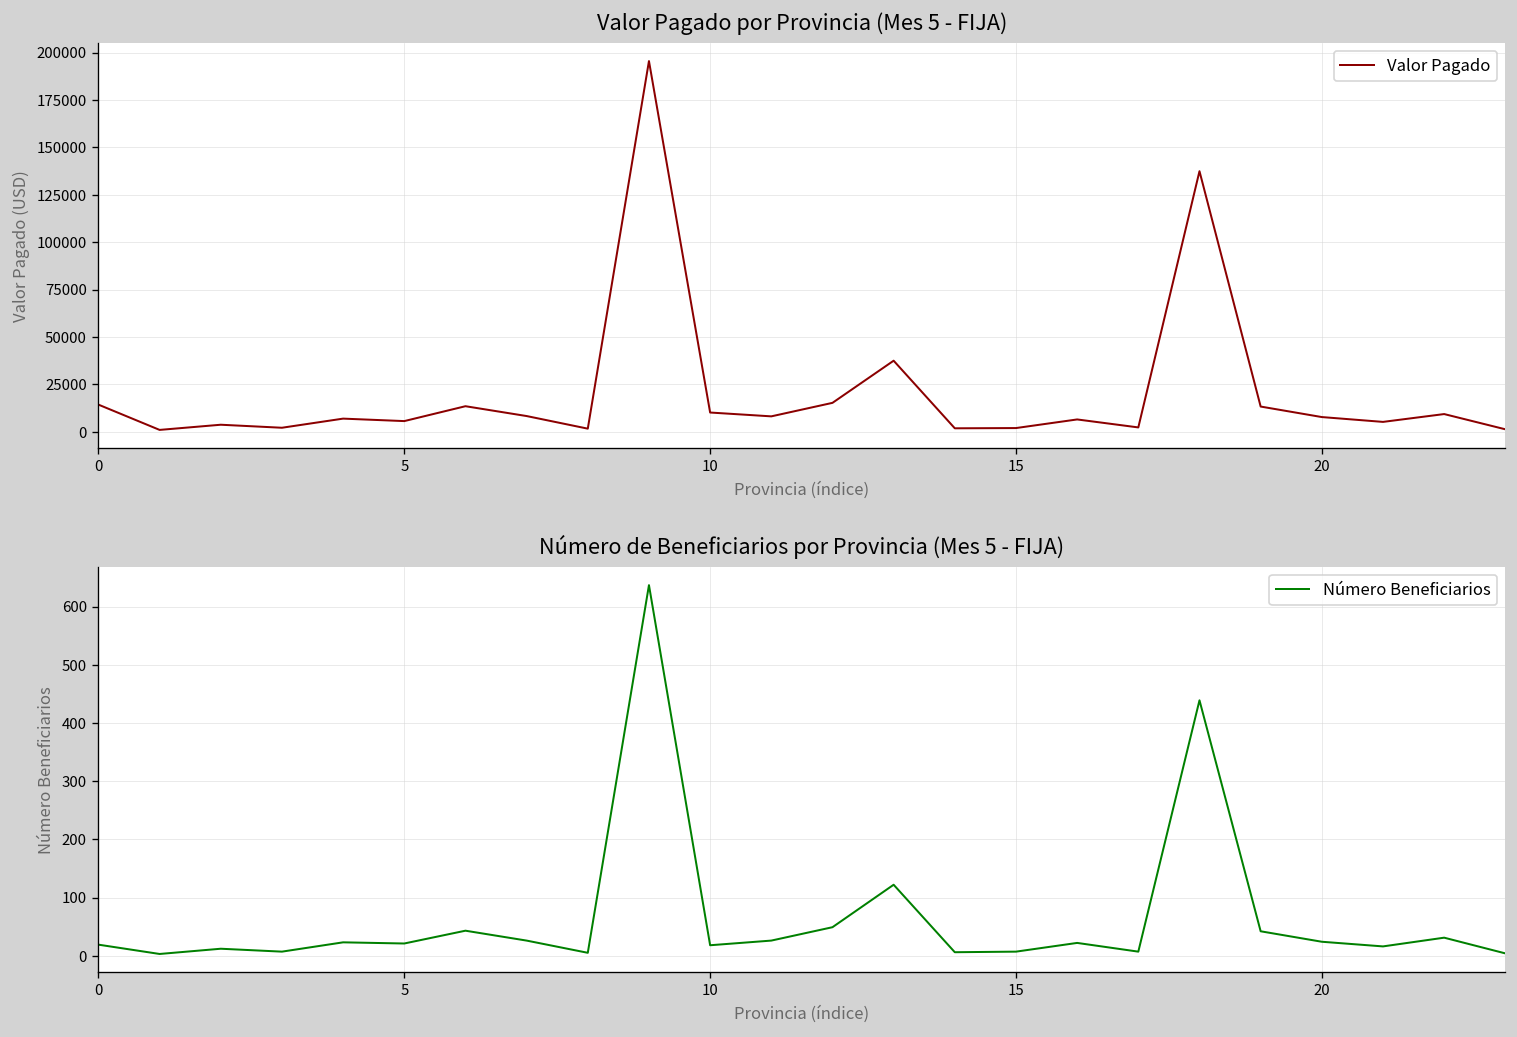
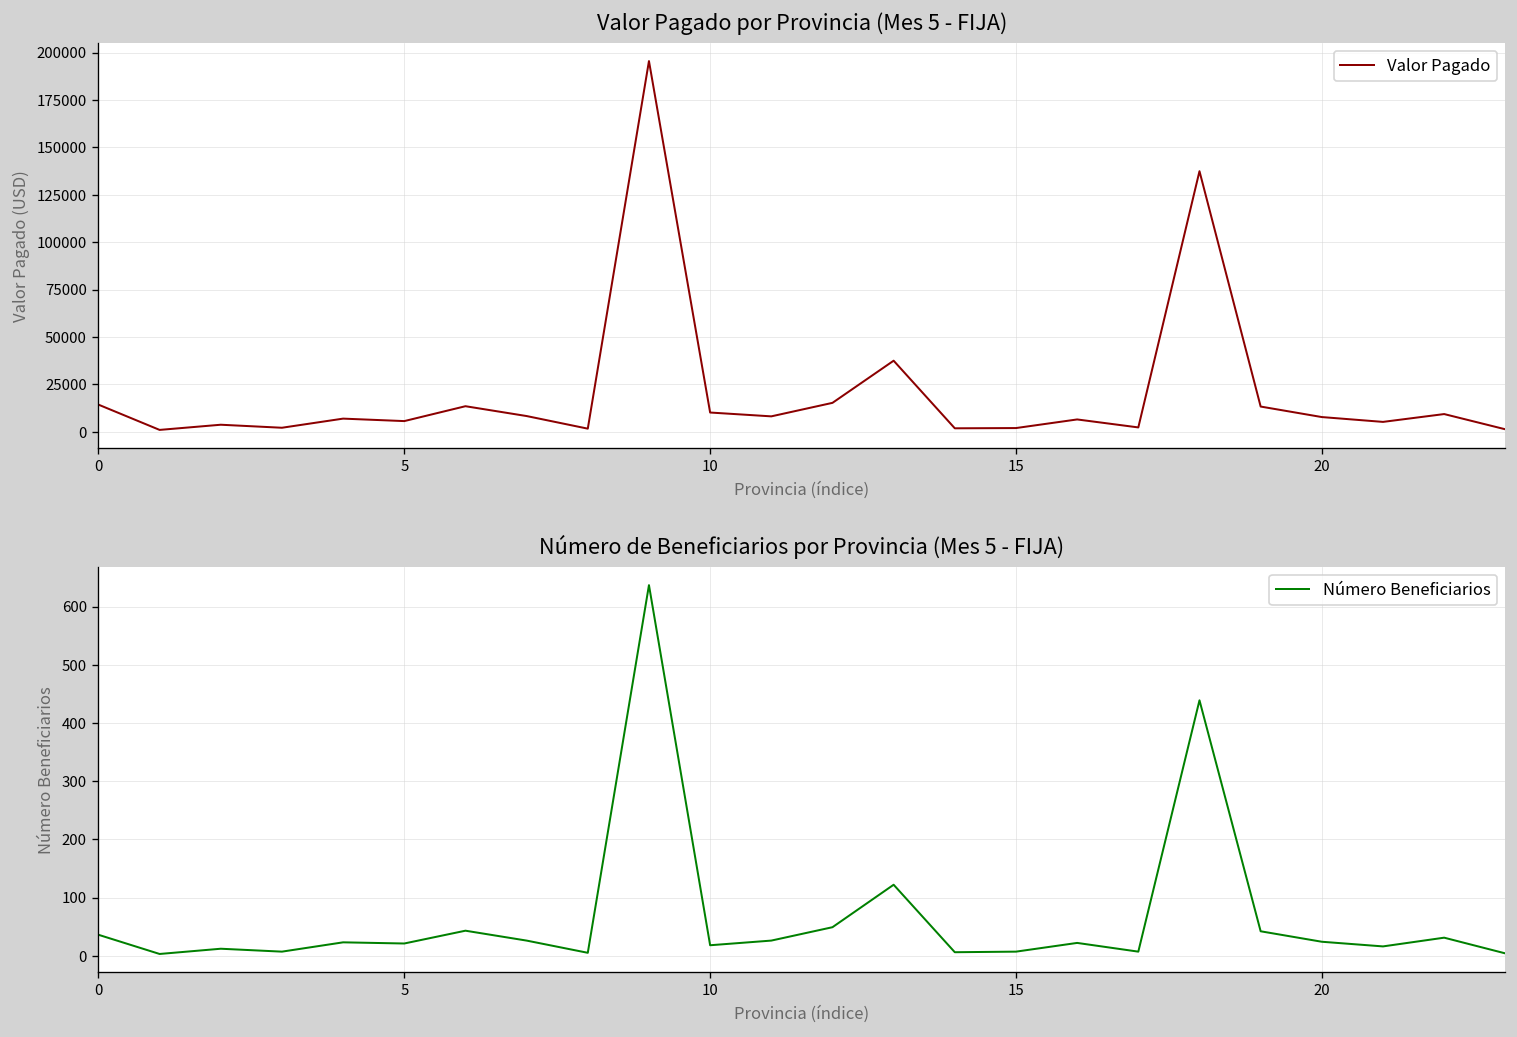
  {
    "Valor Pagado por Provincia (Mes 5 - FIJA)": {
      "0": 14000,
      "5": 6000,
      "10": 10000,
      "15": 2000,
      "20": 8000
    },
    "Número de Beneficiarios por Provincia (Mes 5 - FIJA)": {
-     "0": 20,
+     "0": 40,
      "5": 20,
      "10": 20,
      "15": 10,
      "20": 20
    }
  }
